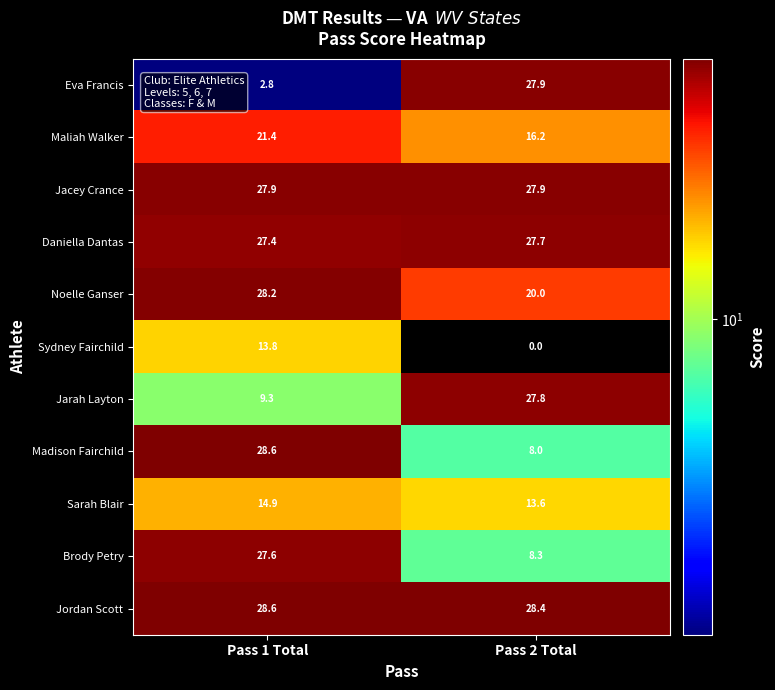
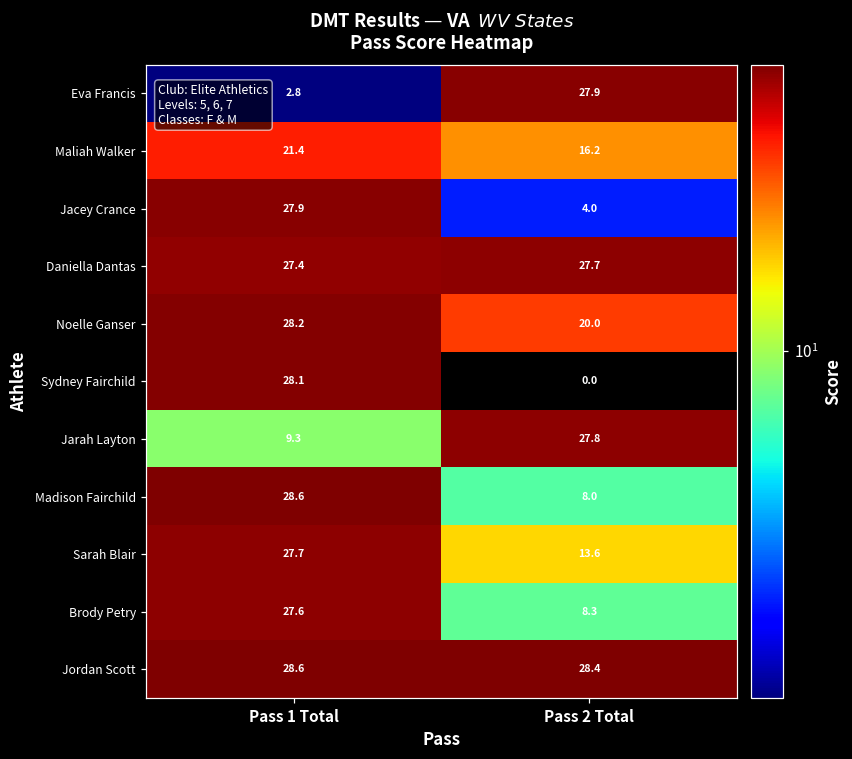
  {
    "Eva Francis": {
      "Pass 1 Total": 2.8,
      "Pass 2 Total": 27.9
    },
    "Maliah Walker": {
      "Pass 1 Total": 21.4,
      "Pass 2 Total": 16.2
    },
    "Jacey Crance": {
      "Pass 1 Total": 27.9,
-     "Pass 2 Total": 27.9
+     "Pass 2 Total": 4.0
    },
    "Daniella Dantas": {
      "Pass 1 Total": 27.4,
      "Pass 2 Total": 27.7
    },
    "Noelle Ganser": {
      "Pass 1 Total": 28.2,
      "Pass 2 Total": 20.0
    },
    "Sydney Fairchild": {
-     "Pass 1 Total": 13.8,
+     "Pass 1 Total": 28.1,
      "Pass 2 Total": 0.0
    },
    "Jarah Layton": {
      "Pass 1 Total": 9.3,
      "Pass 2 Total": 27.8
    },
    "Madison Fairchild": {
      "Pass 1 Total": 28.6,
      "Pass 2 Total": 8.0
    },
    "Sarah Blair": {
-     "Pass 1 Total": 14.9,
+     "Pass 1 Total": 27.7,
      "Pass 2 Total": 13.6
    },
    "Brody Petry": {
      "Pass 1 Total": 27.6,
      "Pass 2 Total": 8.3
    },
    "Jordan Scott": {
      "Pass 1 Total": 28.6,
      "Pass 2 Total": 28.4
    }
  }
